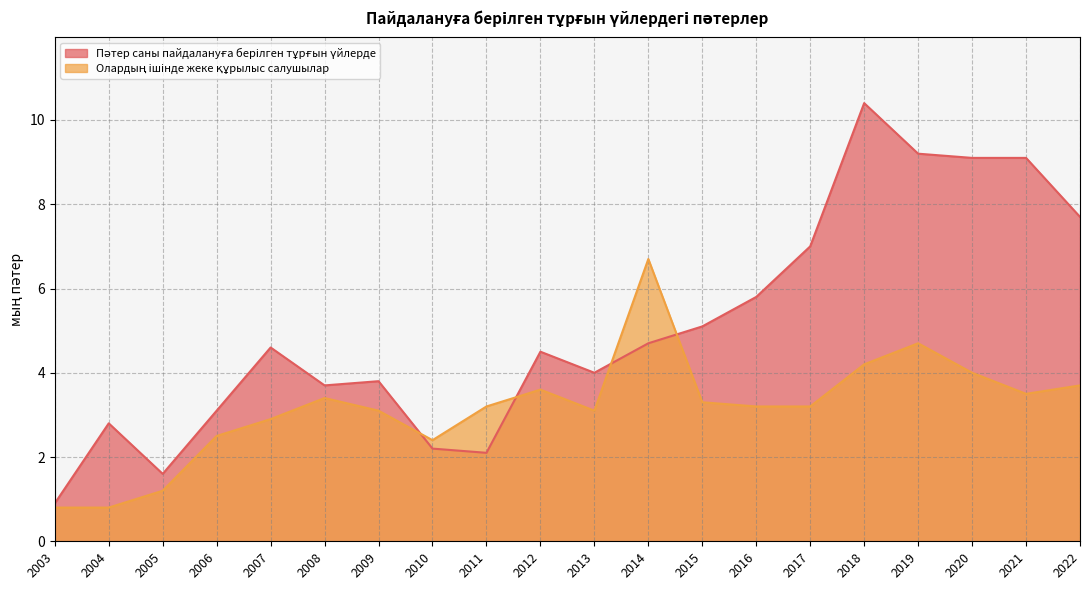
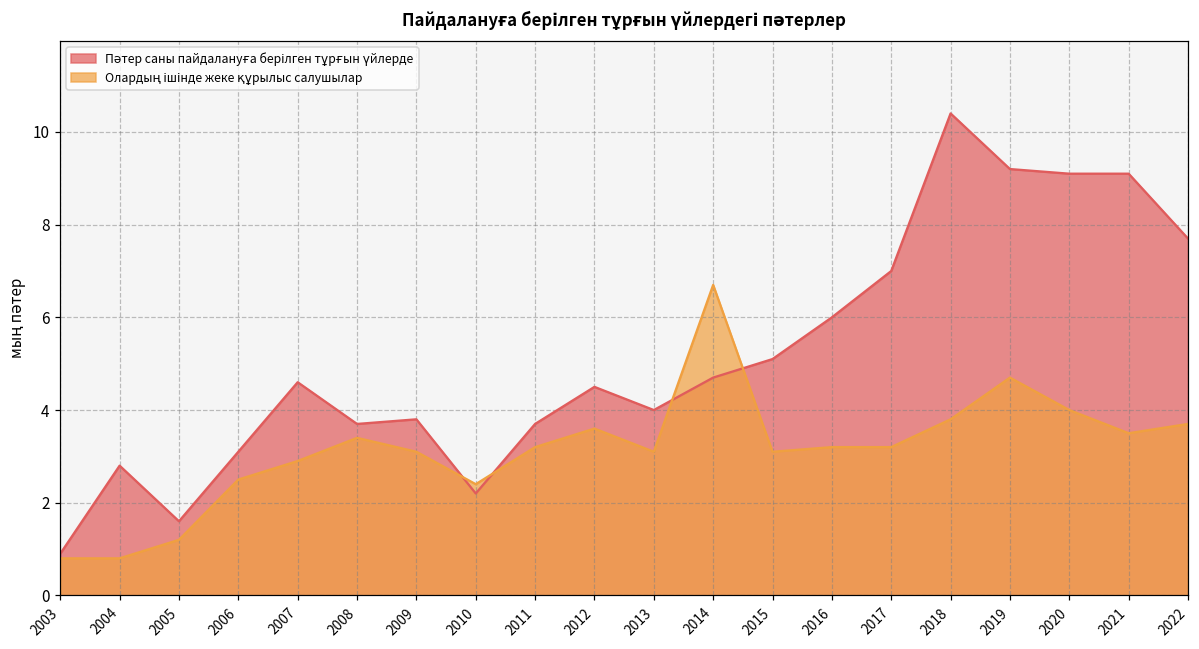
  {
    "Пәтер саны пайдалануға берілген тұрғын үйлерде": {
      "2003": 0.9,
      "2004": 2.8,
      "2005": 1.6,
      "2006": 3.1,
      "2007": 4.6,
      "2008": 3.7,
      "2009": 3.8,
      "2010": 2.2,
-     "2011": 2.1,
+     "2011": 3.7,
      "2012": 4.5,
      "2013": 4.0,
      "2014": 4.7,
      "2015": 5.1,
-     "2016": 5.8,
+     "2016": 6.0,
      "2017": 7.0,
      "2018": 10.4,
      "2019": 9.2,
      "2020": 9.1,
      "2021": 9.1,
      "2022": 7.7
    },
    "Олардың ішінде жеке құрылыс салушылар": {
      "2003": 0.8,
      "2004": 0.8,
      "2005": 1.2,
      "2006": 2.5,
      "2007": 2.9,
      "2008": 3.4,
      "2009": 3.1,
      "2010": 2.4,
      "2011": 3.2,
      "2012": 3.6,
      "2013": 3.1,
      "2014": 6.7,
-     "2015": 3.3,
+     "2015": 3.1,
      "2016": 3.2,
      "2017": 3.2,
-     "2018": 4.2,
+     "2018": 3.8,
      "2019": 4.7,
      "2020": 4.0,
      "2021": 3.5,
      "2022": 3.7
    }
  }
